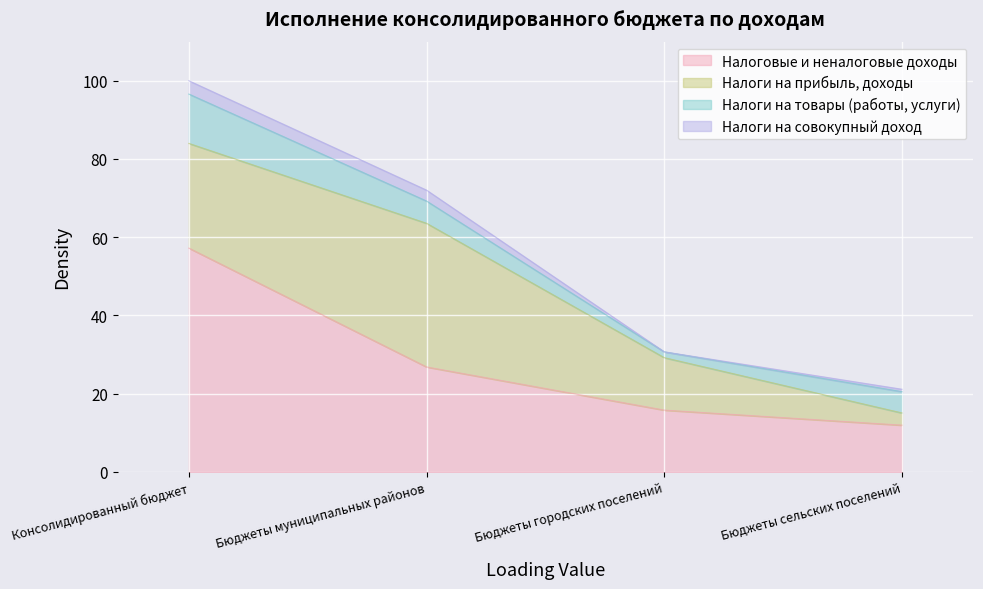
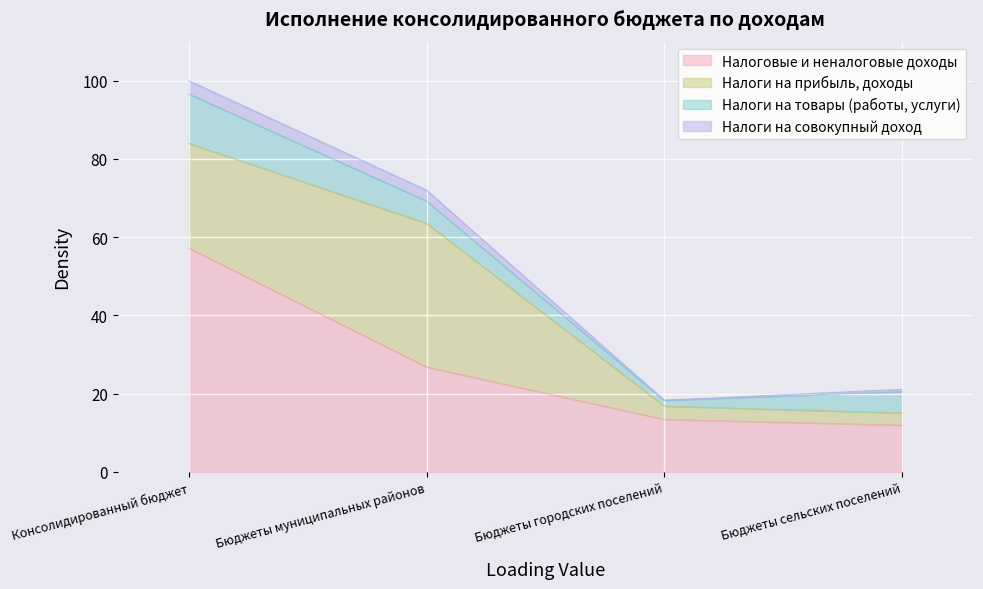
  {
    "Налоговые и неналоговые доходы": {
      "Консолидированный бюджет": 57,
      "Бюджеты муниципальных районов": 27,
-     "Бюджеты городских поселений": 16,
+     "Бюджеты городских поселений": 13,
      "Бюджеты сельских поселений": 12
    },
    "Налоги на прибыль, доходы": {
      "Консолидированный бюджет": 27,
      "Бюджеты муниципальных районов": 37,
-     "Бюджеты городских поселений": 13,
+     "Бюджеты городских поселений": 3,
      "Бюджеты сельских поселений": 3
    }
  }
